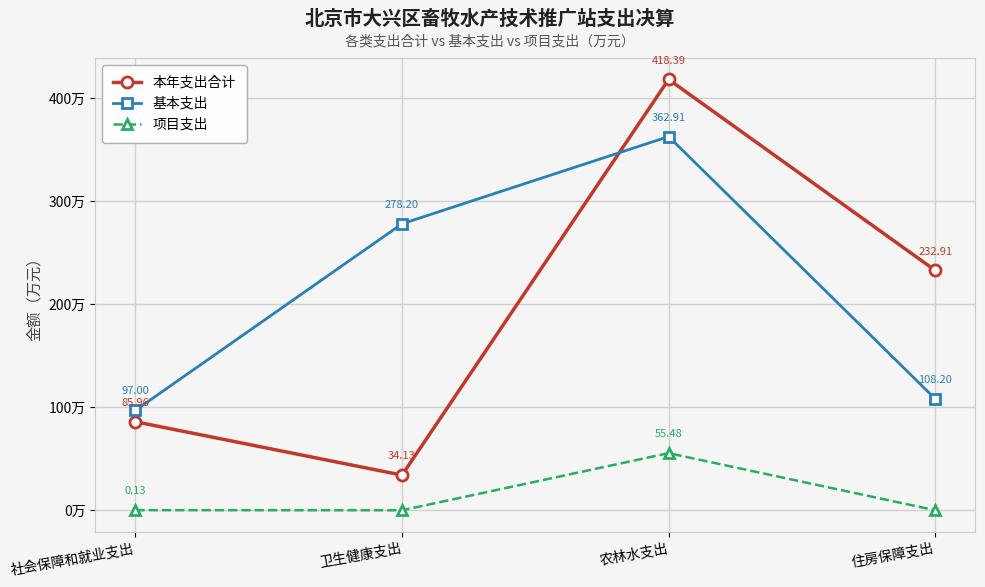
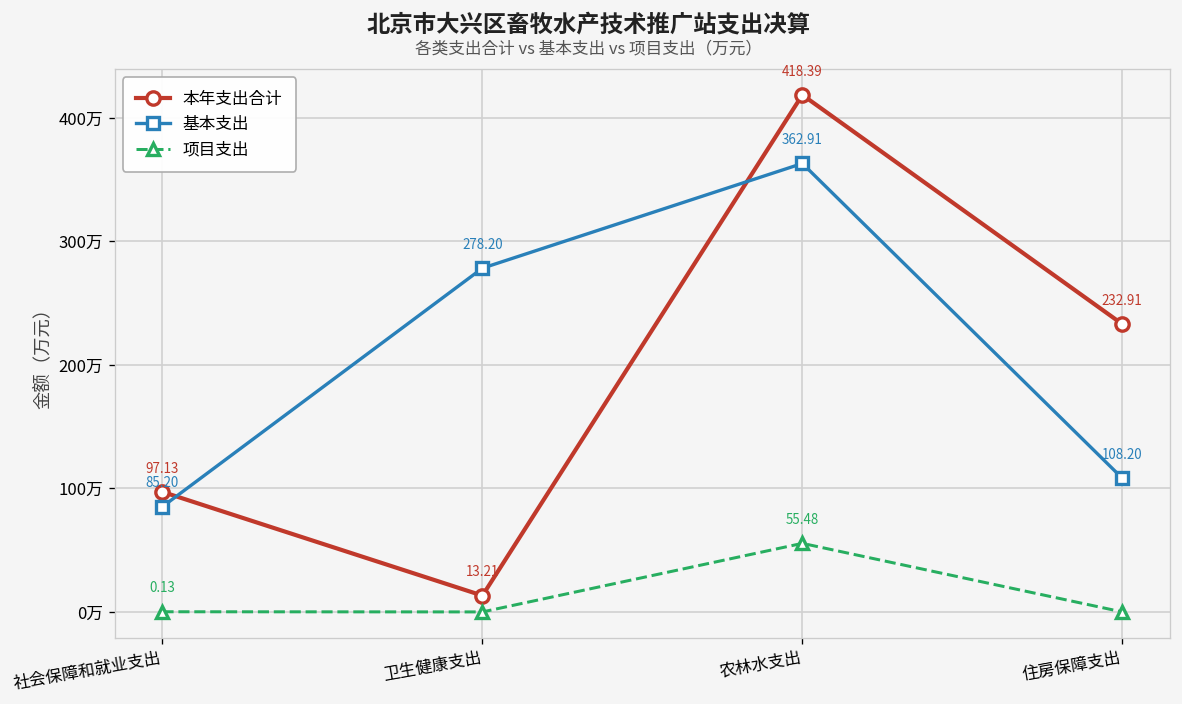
  {
    "本年支出合计": {
-     "社会保障和就业支出": 85.96,
-     "卫生健康支出": 34.13,
+     "社会保障和就业支出": 97.13,
+     "卫生健康支出": 13.21,
      "农林水支出": 418.39,
      "住房保障支出": 232.91
    },
    "基本支出": {
-     "社会保障和就业支出": 97.00,
+     "社会保障和就业支出": 85.20,
      "卫生健康支出": 278.20,
      "农林水支出": 362.91,
      "住房保障支出": 108.20
    },
    "项目支出": {
      "社会保障和就业支出": 0.13,
      "农林水支出": 55.48
    }
  }
